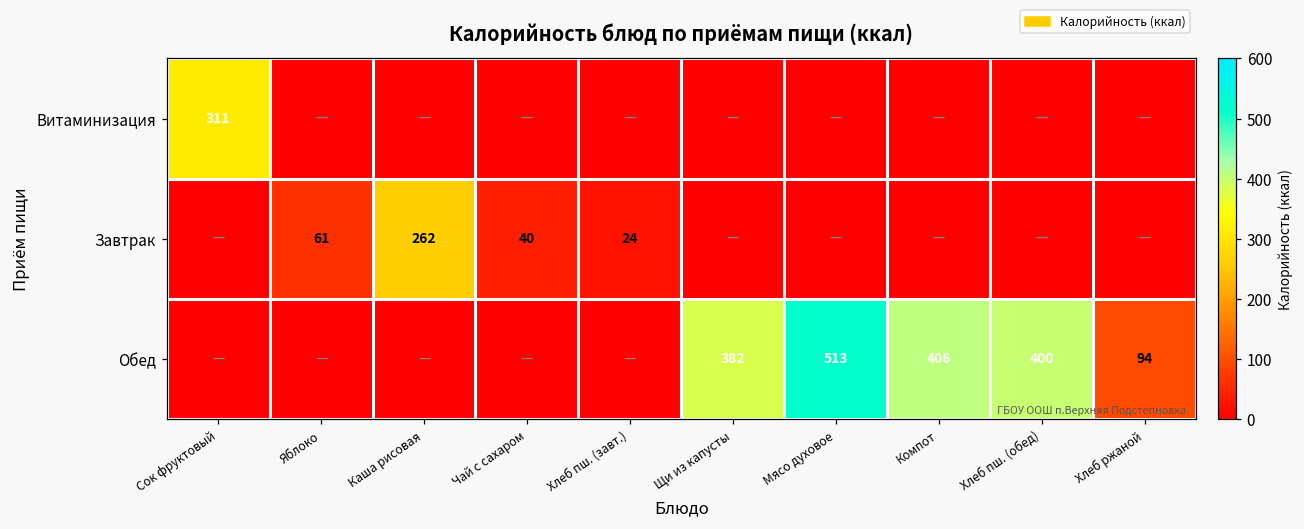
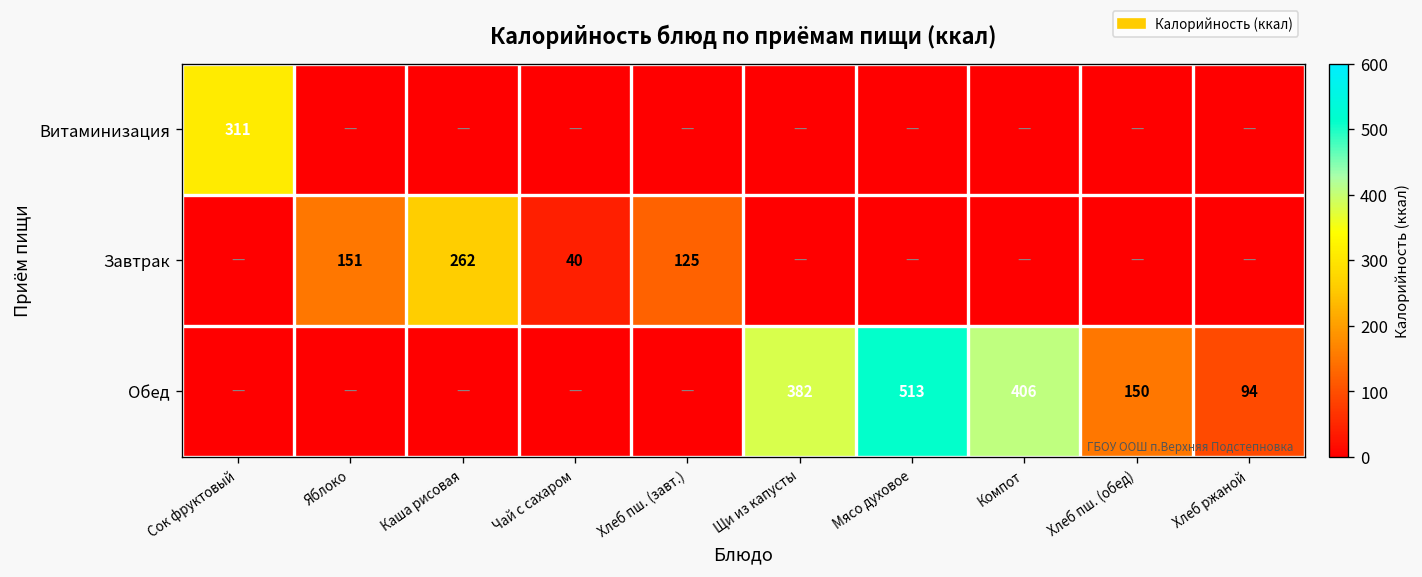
  {
    "Витаминизация": {
      "Сок фруктовый": 311
    },
    "Завтрак": {
-     "Яблоко": 61,
+     "Яблоко": 151,
      "Каша рисовая": 262,
      "Чай с сахаром": 40,
-     "Хлеб пш. (завт.)": 24
+     "Хлеб пш. (завт.)": 125
    },
    "Обед": {
      "Щи из капусты": 382,
      "Мясо духовое": 513,
      "Компот": 406,
-     "Хлеб пш. (обед)": 400,
+     "Хлеб пш. (обед)": 150,
      "Хлеб ржаной": 94
    }
  }
